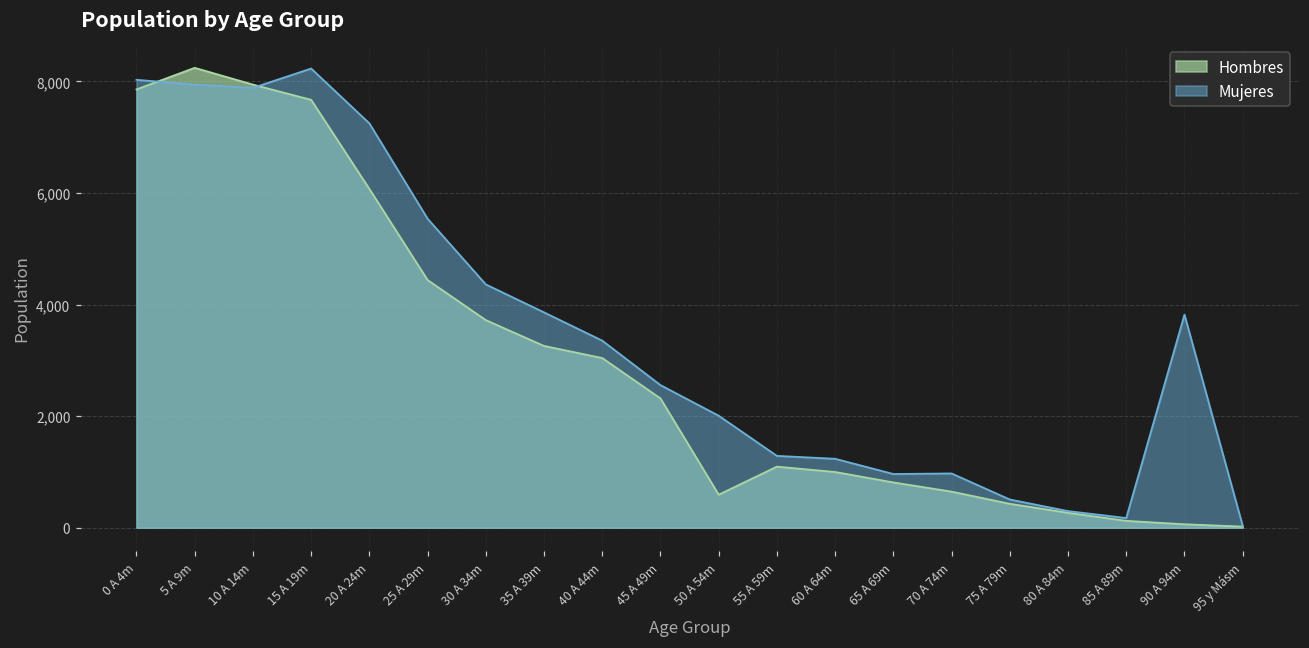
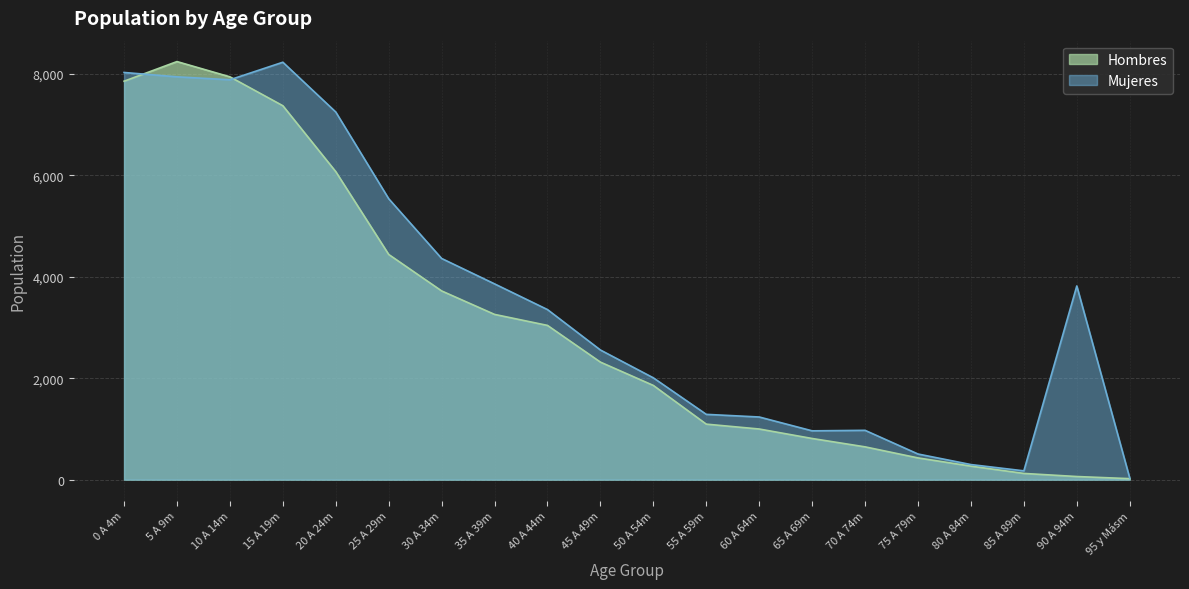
  {
    "Hombres": {
      "0 A 4m": "7,900",
      "5 A 9m": "8,200",
      "10 A 14m": "7,900",
-     "15 A 19m": "7,700",
+     "15 A 19m": "7,400",
      "20 A 24m": "6,100",
      "25 A 29m": "4,400",
      "30 A 34m": "3,700",
      "35 A 39m": "3,300",
      "40 A 44m": "3,000",
      "45 A 49m": "2,300",
-     "50 A 54m": "600",
+     "50 A 54m": "1,900",
      "55 A 59m": "1,100",
      "60 A 64m": "1,000",
      "65 A 69m": "800",
      "70 A 74m": "600",
      "75 A 79m": "400",
      "85 A 89m": "100",
      "90 A 94m": "100"
    },
    "Mujeres": {
      "0 A 4m": "8,000",
      "5 A 9m": "7,900",
      "10 A 14m": "7,900",
      "15 A 19m": "8,200",
      "20 A 24m": "7,300",
      "25 A 29m": "5,500",
      "30 A 34m": "4,400",
      "35 A 39m": "3,900",
      "40 A 44m": "3,400",
      "45 A 49m": "2,600",
      "50 A 54m": "2,000",
      "55 A 59m": "1,300",
      "60 A 64m": "1,200",
      "65 A 69m": "1,000",
      "70 A 74m": "1,000",
      "75 A 79m": "500",
      "85 A 89m": "200",
      "90 A 94m": "3,800"
    }
  }
